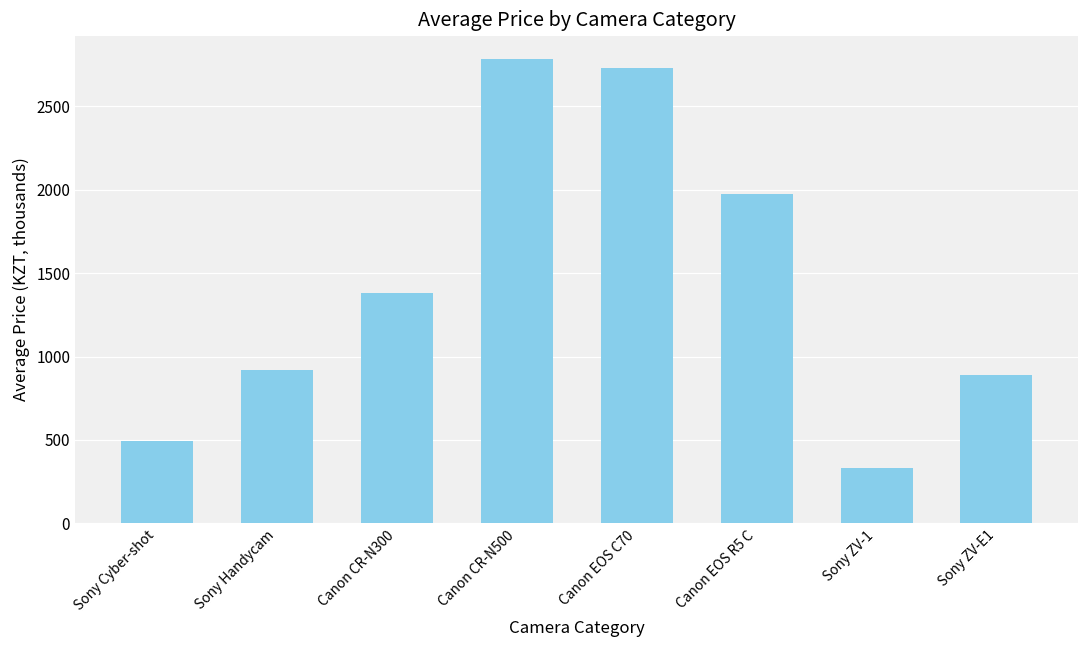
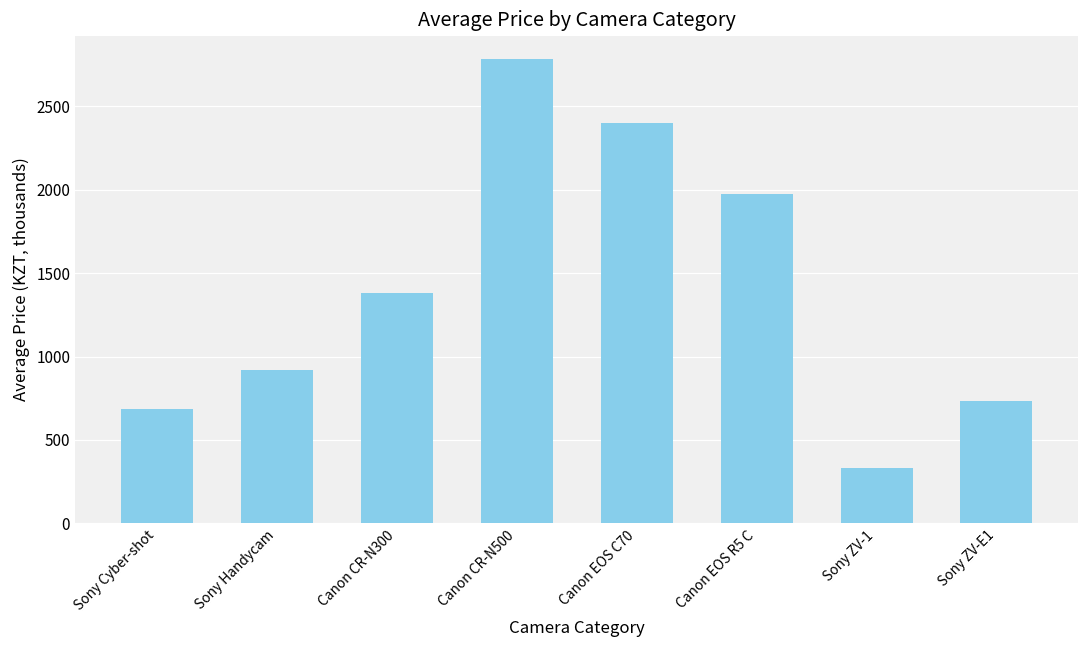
  {
-   "Sony Cyber-shot": 490,
+   "Sony Cyber-shot": 680,
    "Sony Handycam": 920,
    "Canon CR-N300": 1380,
    "Canon CR-N500": 2790,
-   "Canon EOS C70": 2730,
+   "Canon EOS C70": 2400,
    "Canon EOS R5 C": 1980,
    "Sony ZV-1": 330,
-   "Sony ZV-E1": 890
+   "Sony ZV-E1": 740
  }
